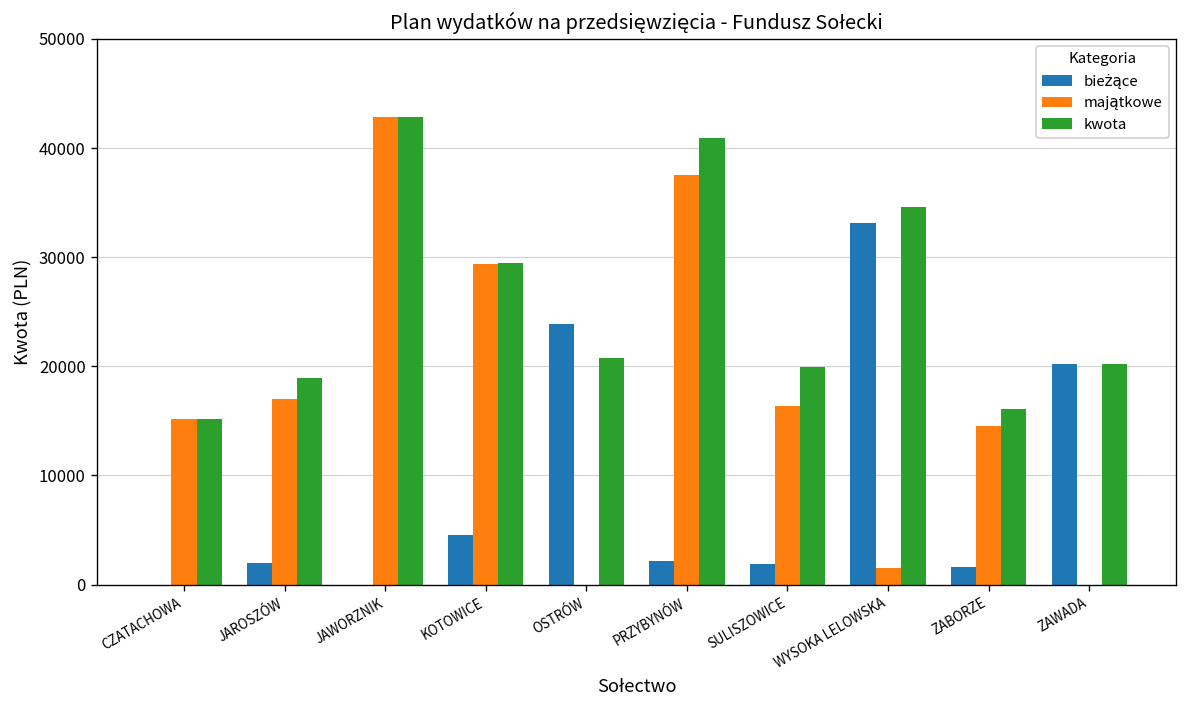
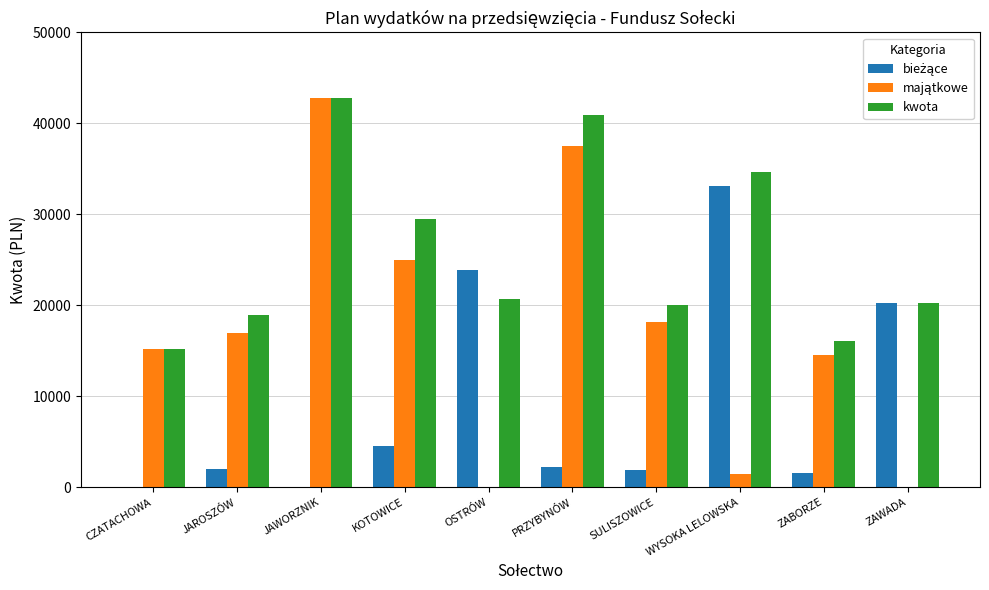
  {
    "bieżące": {
      "CZATACHOWA": 0,
      "JAROSZÓW": 2000,
      "JAWORZNIK": 0,
      "KOTOWICE": 5000,
      "OSTRÓW": 24000,
      "PRZYBYNÓW": 2000,
      "SULISZOWICE": 2000,
      "WYSOKA LELOWSKA": 33000,
      "ZABORZE": 2000,
      "ZAWADA": 20000
    },
    "majątkowe": {
      "CZATACHOWA": 15000,
      "JAROSZÓW": 17000,
      "JAWORZNIK": 43000,
-     "KOTOWICE": 29000,
+     "KOTOWICE": 25000,
      "OSTRÓW": 0,
      "PRZYBYNÓW": 38000,
-     "SULISZOWICE": 16000,
+     "SULISZOWICE": 18000,
      "WYSOKA LELOWSKA": 1000,
      "ZABORZE": 15000,
      "ZAWADA": 0
    },
    "kwota": {
      "CZATACHOWA": 15000,
      "JAROSZÓW": 19000,
      "JAWORZNIK": 43000,
      "KOTOWICE": 30000,
      "OSTRÓW": 21000,
      "PRZYBYNÓW": 41000,
      "SULISZOWICE": 20000,
      "WYSOKA LELOWSKA": 35000,
      "ZABORZE": 16000,
      "ZAWADA": 20000
    }
  }
